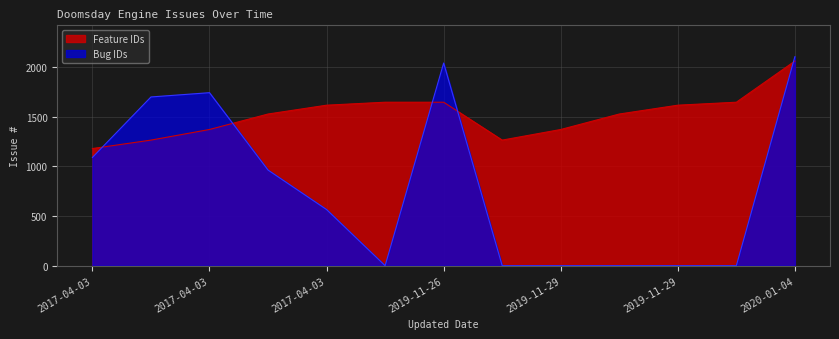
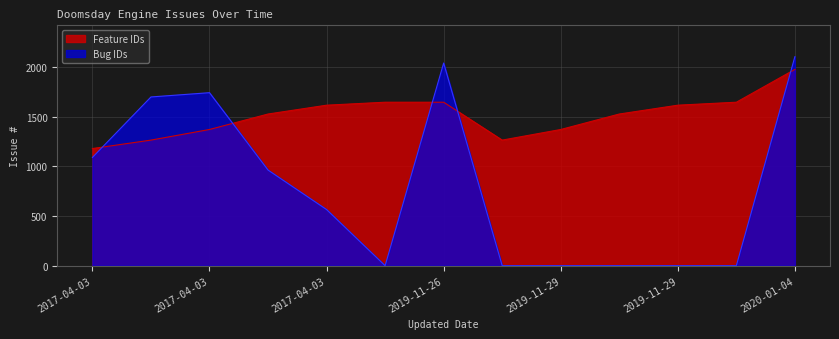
  {
    "Feature IDs": {
      "2019-11-26": 1600,
-     "2020-01-04": 2100
+     "2020-01-04": 2000
    },
    "Bug IDs": {
      "2019-11-26": 2000,
      "2020-01-04": 2100
    }
  }
